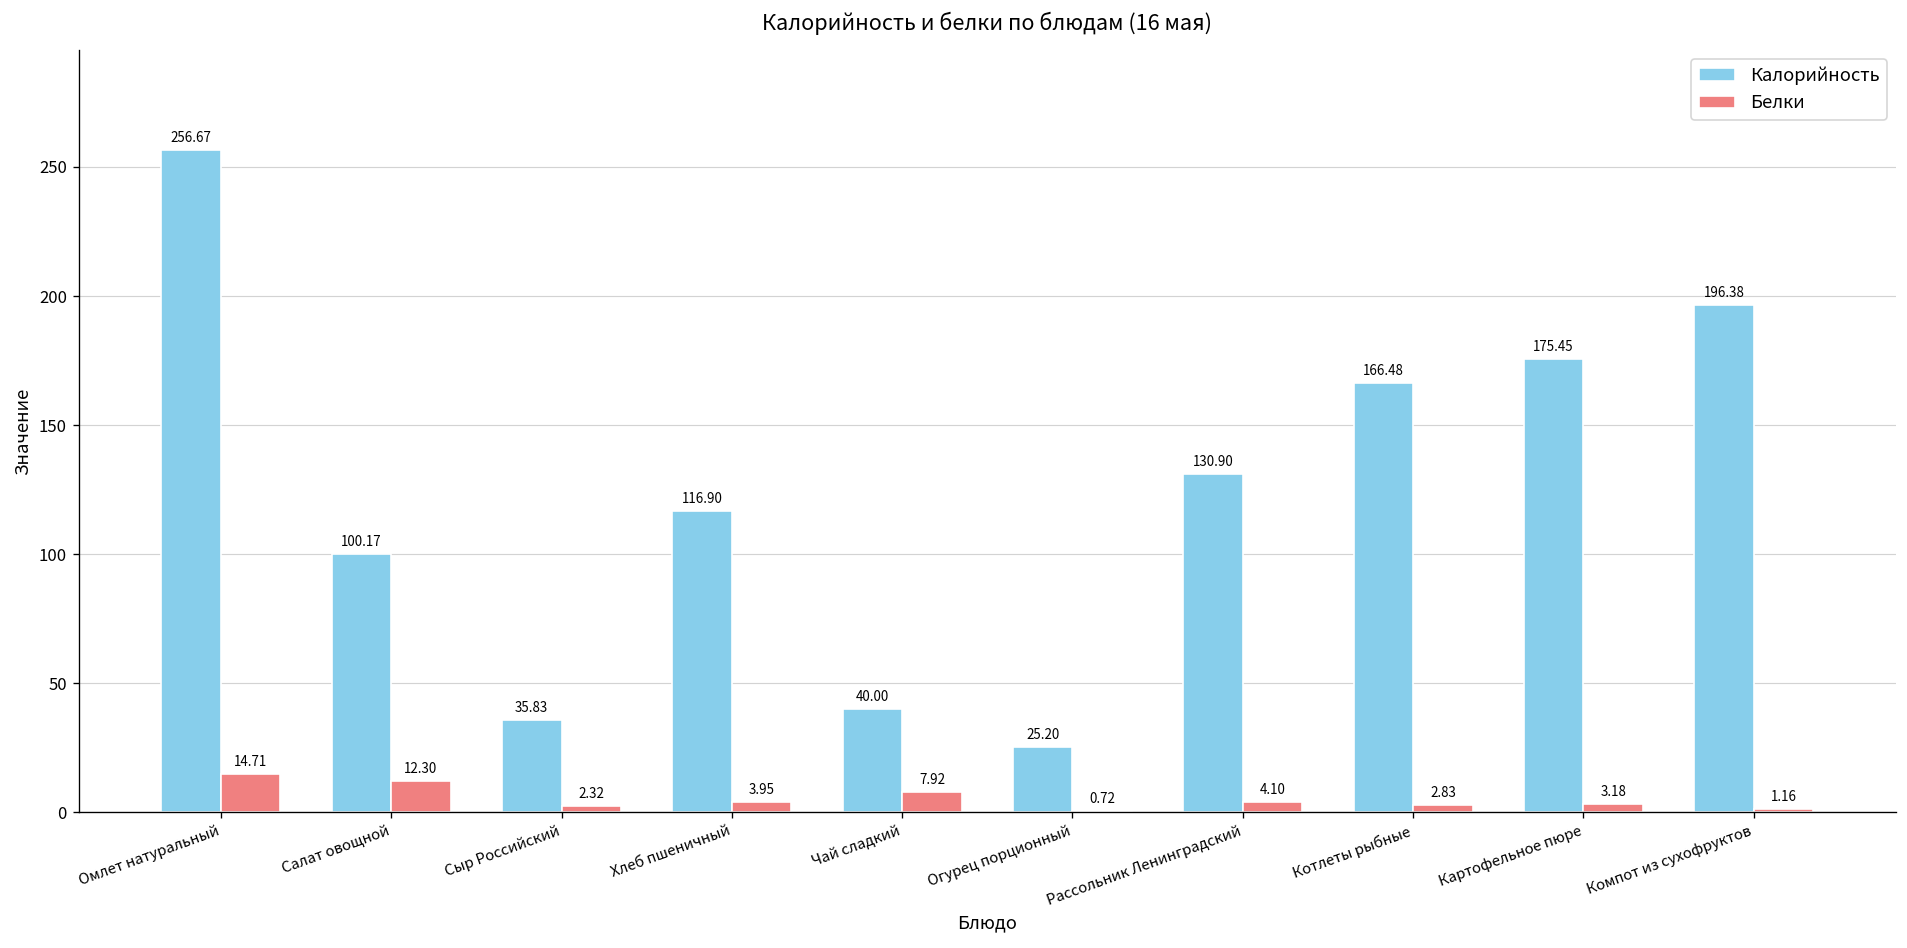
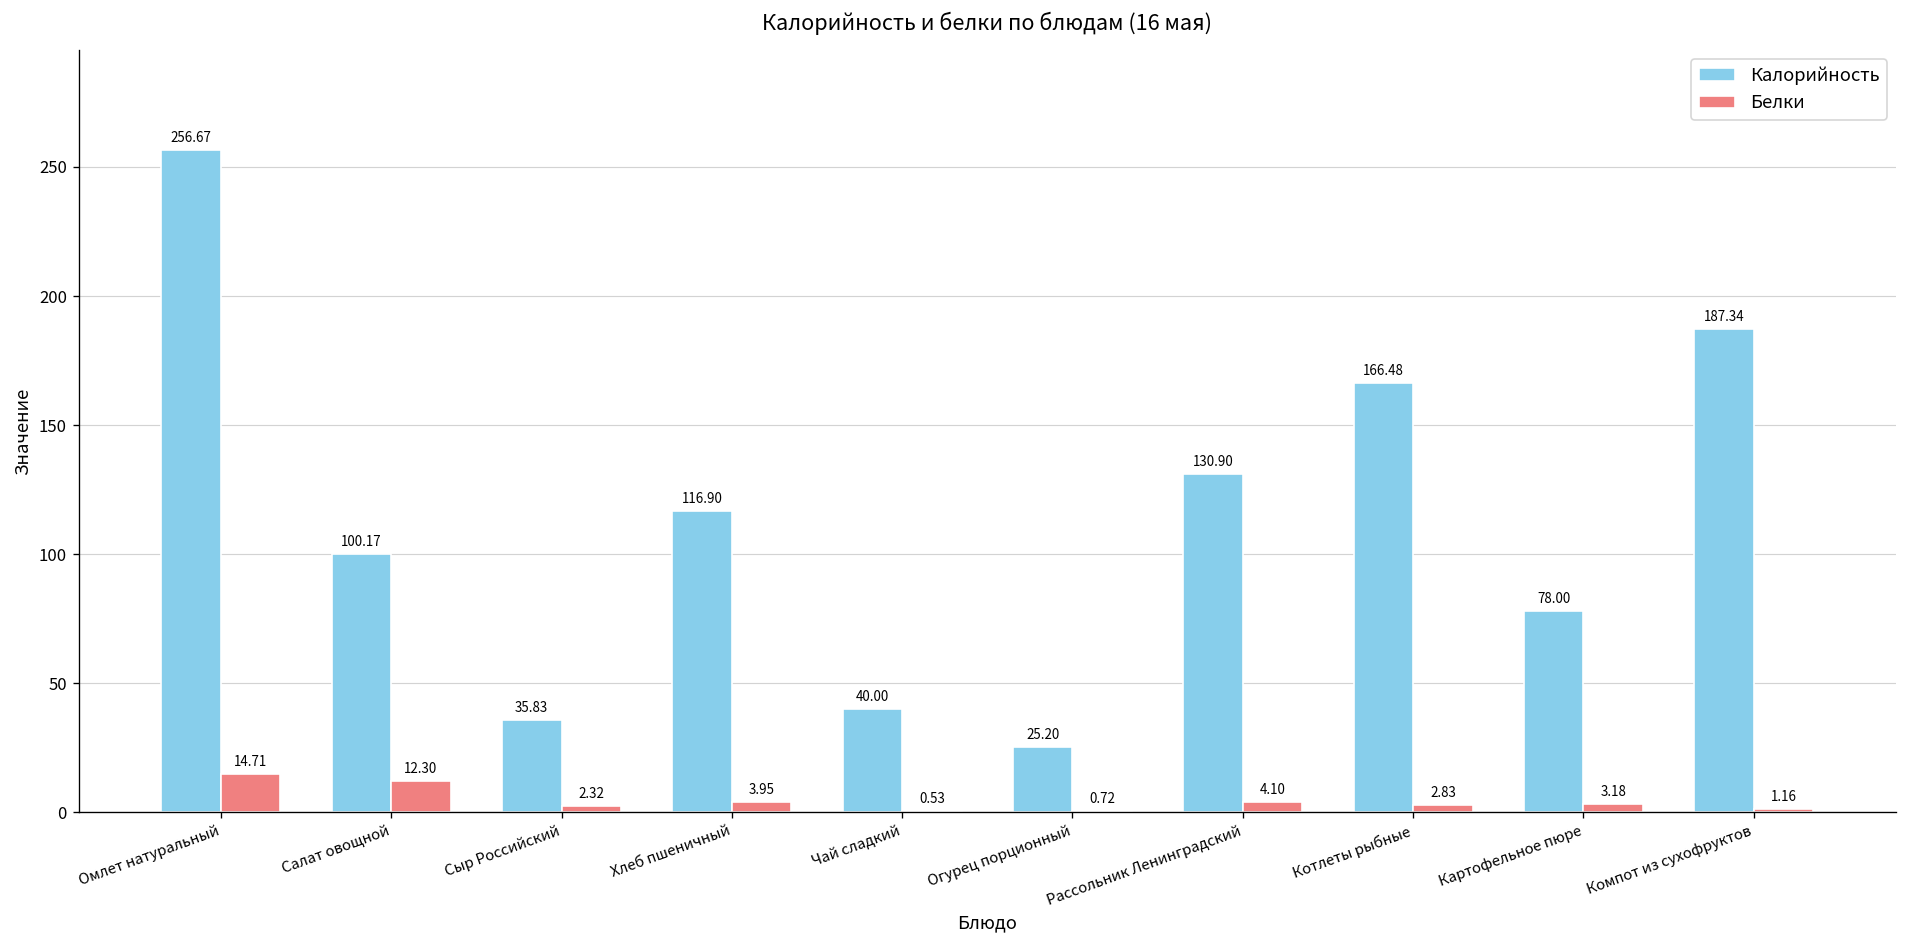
  {
    "Калорийность": {
      "Омлет натуральный": 256.67,
      "Салат овощной": 100.17,
      "Сыр Российский": 35.83,
      "Хлеб пшеничный": 116.90,
      "Чай сладкий": 40.00,
      "Огурец порционный": 25.20,
      "Рассольник Ленинградский": 130.90,
      "Котлеты рыбные": 166.48,
-     "Картофельное пюре": 175.45,
-     "Компот из сухофруктов": 196.38
+     "Картофельное пюре": 78.00,
+     "Компот из сухофруктов": 187.34
    },
    "Белки": {
      "Омлет натуральный": 14.71,
      "Салат овощной": 12.30,
      "Сыр Российский": 2.32,
      "Хлеб пшеничный": 3.95,
-     "Чай сладкий": 7.92,
+     "Чай сладкий": 0.53,
      "Огурец порционный": 0.72,
      "Рассольник Ленинградский": 4.10,
      "Котлеты рыбные": 2.83,
      "Картофельное пюре": 3.18,
      "Компот из сухофруктов": 1.16
    }
  }
